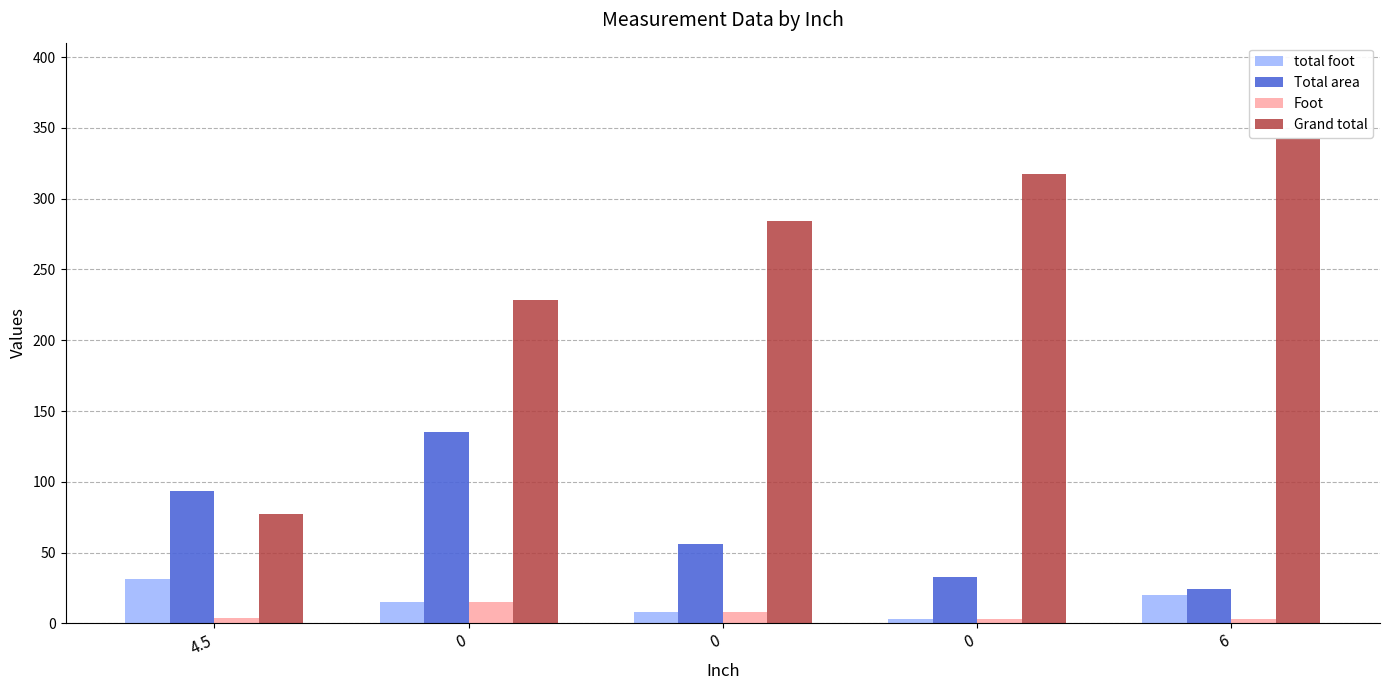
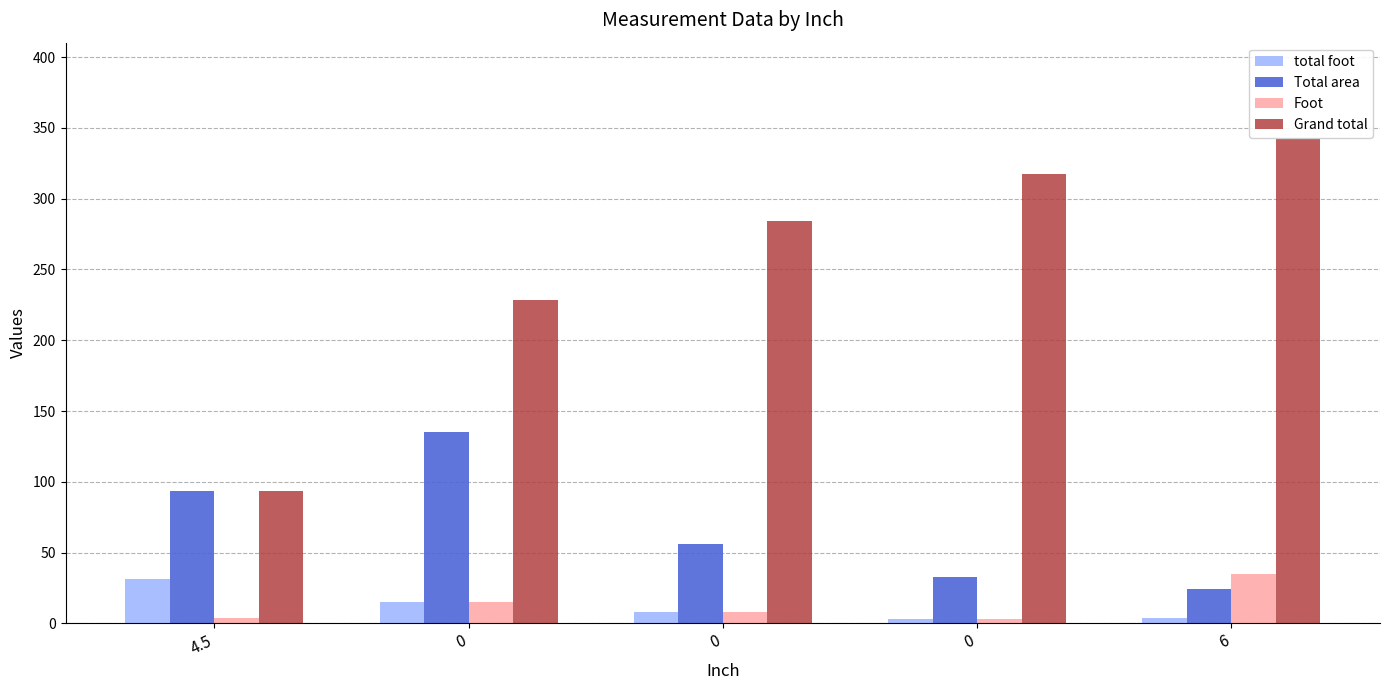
  {
    "total foot": {
      "4.5": 32,
-     "6": 20
+     "6": 4
    },
    "Total area": {
      "4.5": 93,
      "6": 25
    },
    "Foot": {
      "4.5": 4,
-     "6": 3
+     "6": 35
    },
    "Grand total": {
-     "4.5": 77,
+     "4.5": 93,
      "6": 342
    }
  }
